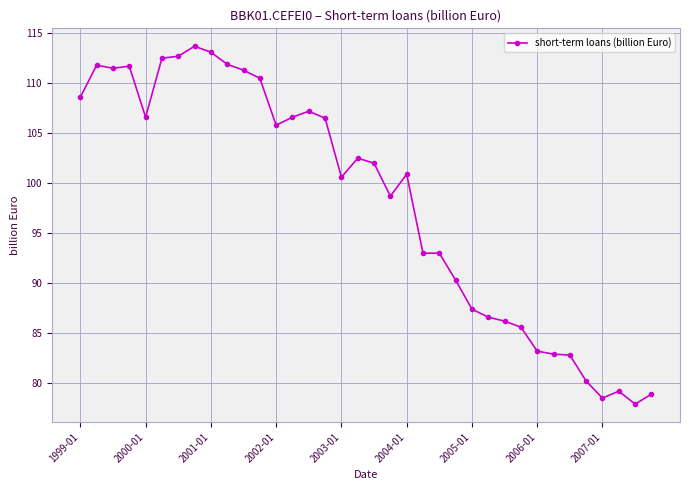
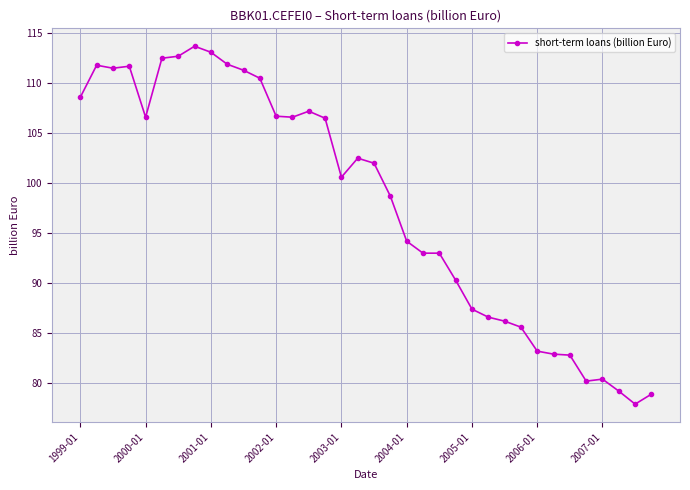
  {
    "1999-01": 109,
    "2000-01": 107,
    "2001-01": 113,
-   "2002-01": 106,
+   "2002-01": 107,
    "2003-01": 101,
-   "2004-01": 101,
+   "2004-01": 94,
    "2005-01": 87,
    "2006-01": 83,
-   "2007-01": 79
+   "2007-01": 80
  }
